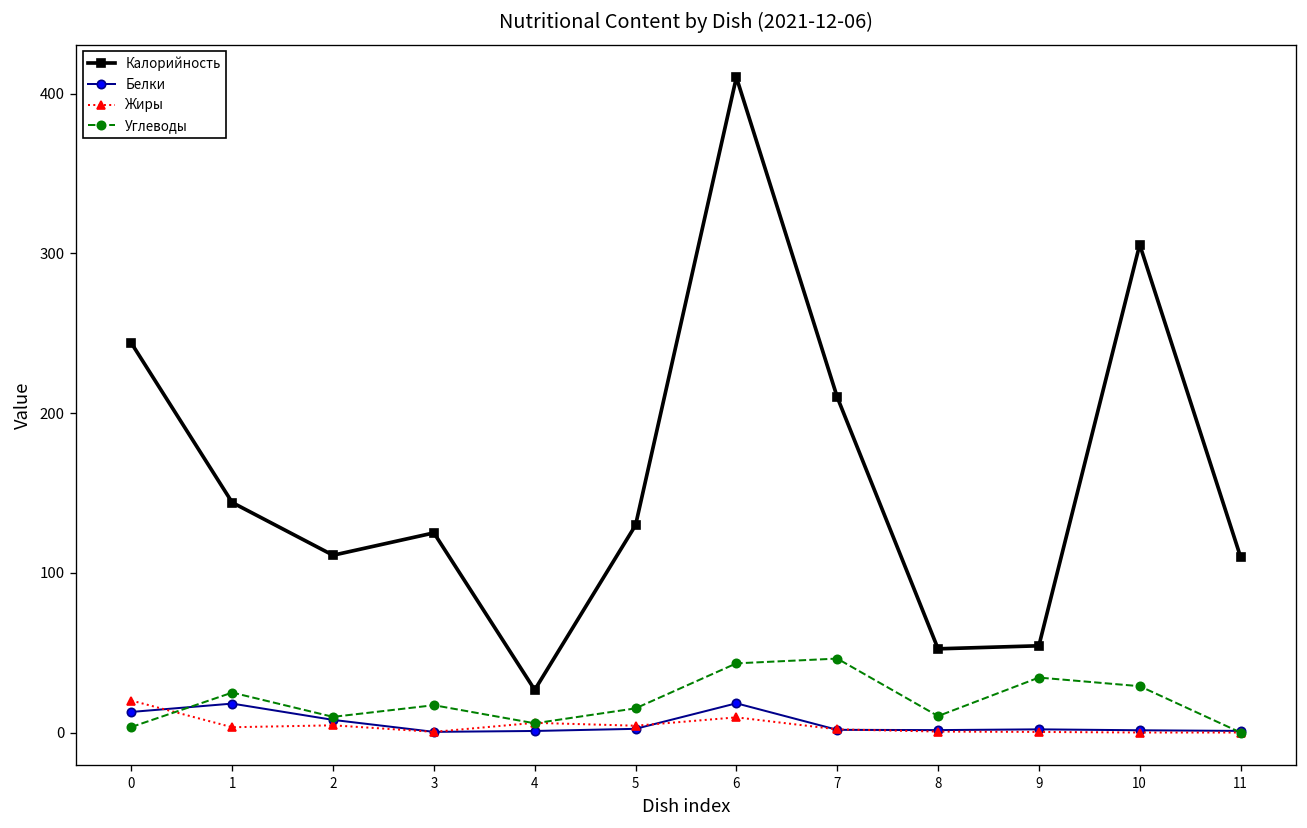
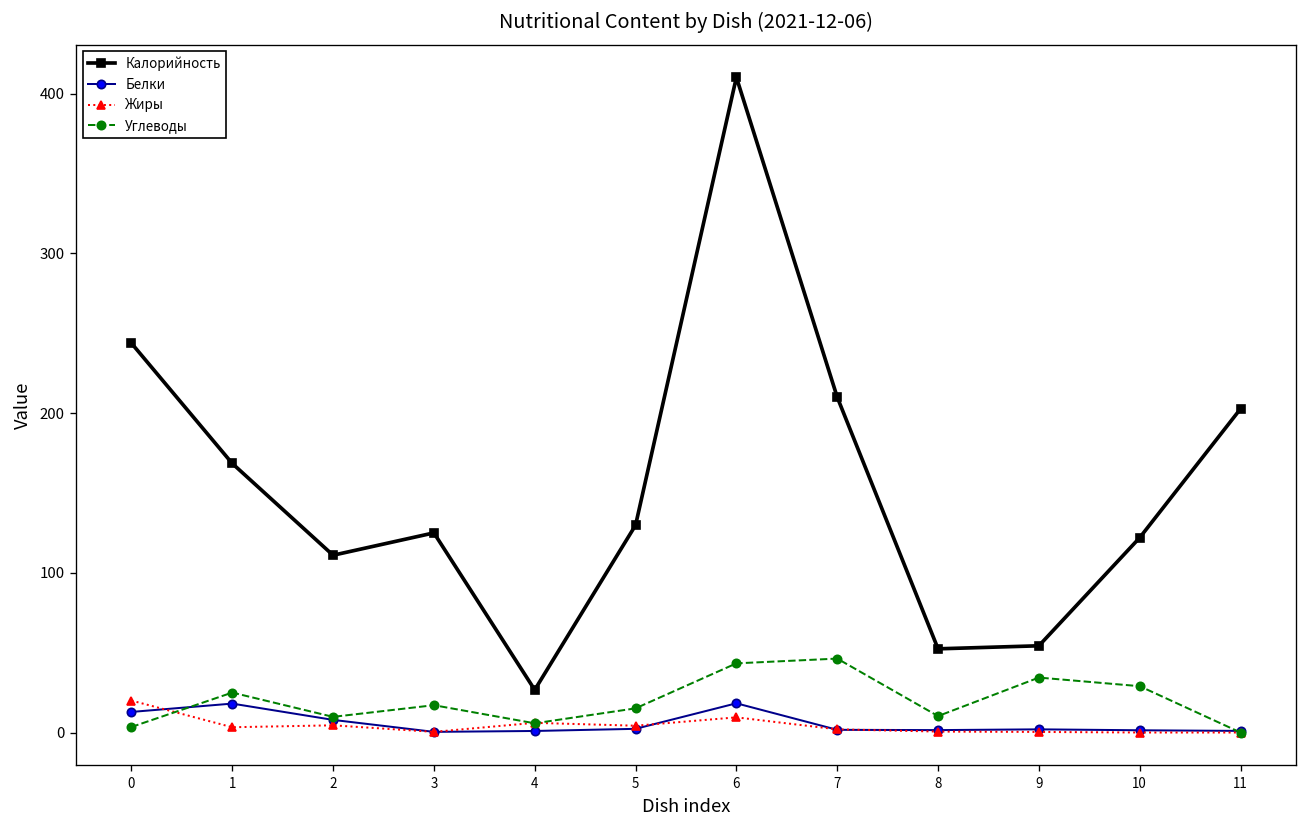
  {
    "Калорийность": {
      "0": 244,
-     "1": 144,
+     "1": 169,
      "2": 111,
      "3": 125,
      "4": 27,
      "5": 130,
      "6": 410,
      "7": 210,
      "8": 52,
      "9": 54,
-     "10": 306,
-     "11": 110
+     "10": 122,
+     "11": 203
    },
    "Белки": {
      "0": 13,
      "1": 18,
      "4": 1,
      "5": 2,
      "6": 18
    },
    "Жиры": {
      "0": 20,
      "1": 3,
      "2": 5,
      "5": 4,
      "6": 9
    },
    "Углеводы": {
      "0": 3,
      "1": 25,
      "3": 17,
      "5": 15,
      "6": 43,
      "7": 46,
      "8": 10,
      "9": 34,
      "10": 29
    }
  }
